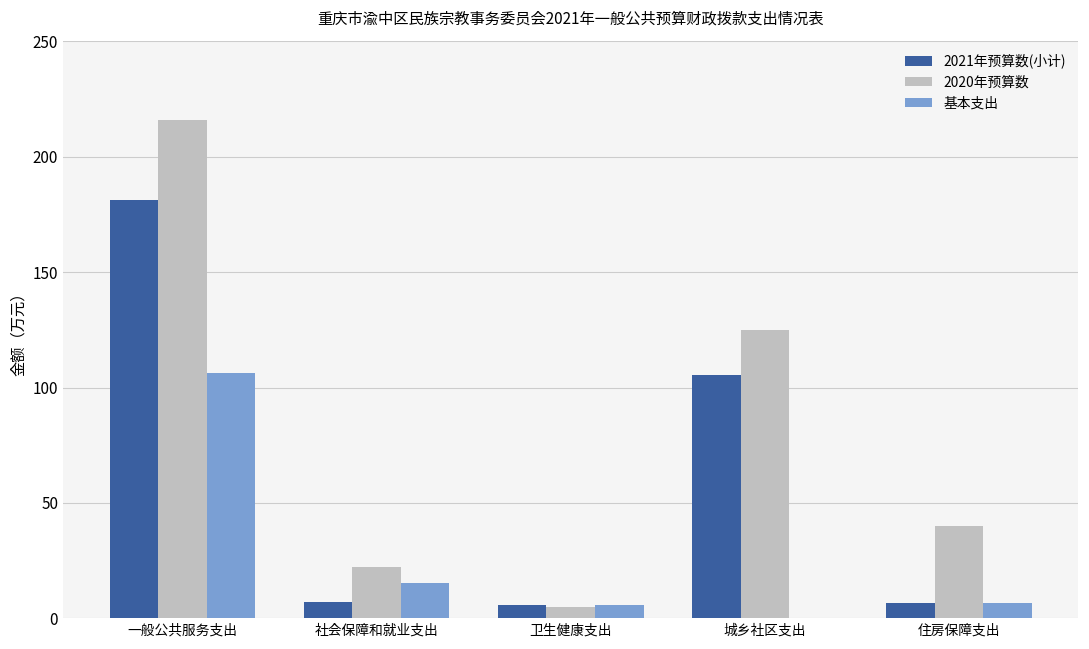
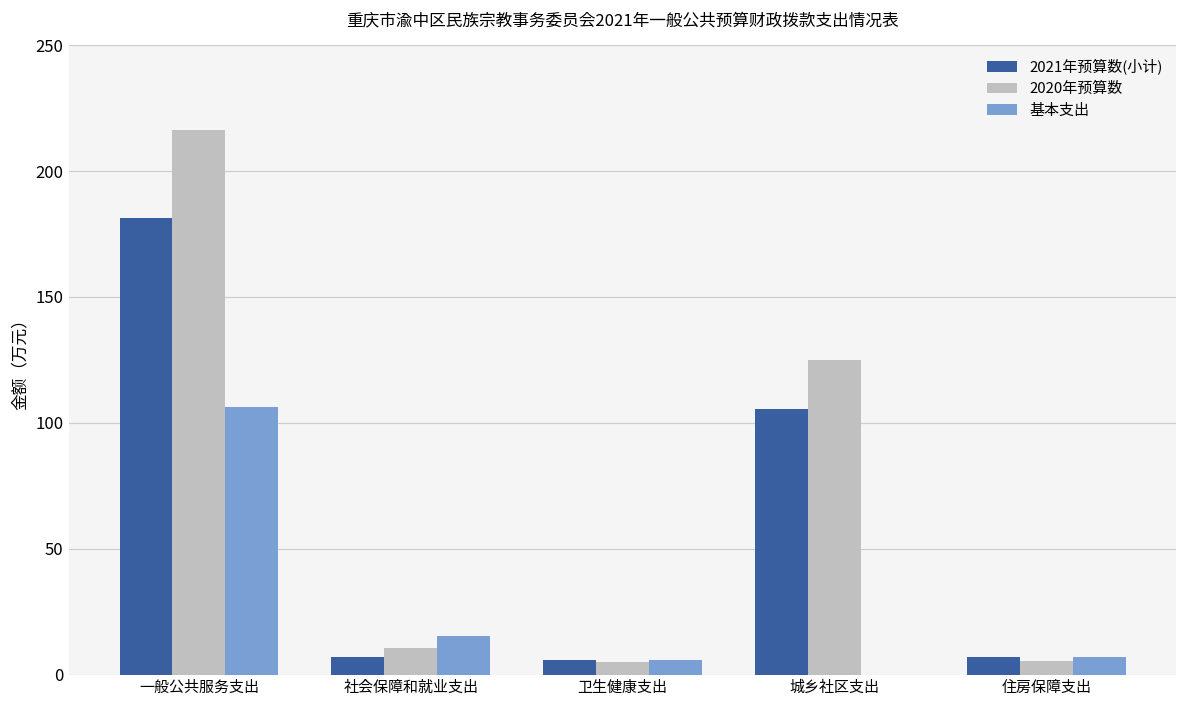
  {
    "2021年预算数(小计)": {
      "一般公共服务支出": 181,
      "社会保障和就业支出": 7,
      "卫生健康支出": 6,
      "城乡社区支出": 105,
      "住房保障支出": 7
    },
    "2020年预算数": {
      "一般公共服务支出": 216,
-     "社会保障和就业支出": 22,
+     "社会保障和就业支出": 11,
      "卫生健康支出": 5,
      "城乡社区支出": 125,
-     "住房保障支出": 40
+     "住房保障支出": 5
    },
    "基本支出": {
      "一般公共服务支出": 106,
      "社会保障和就业支出": 15,
      "卫生健康支出": 6,
      "城乡社区支出": 0,
      "住房保障支出": 7
    }
  }
